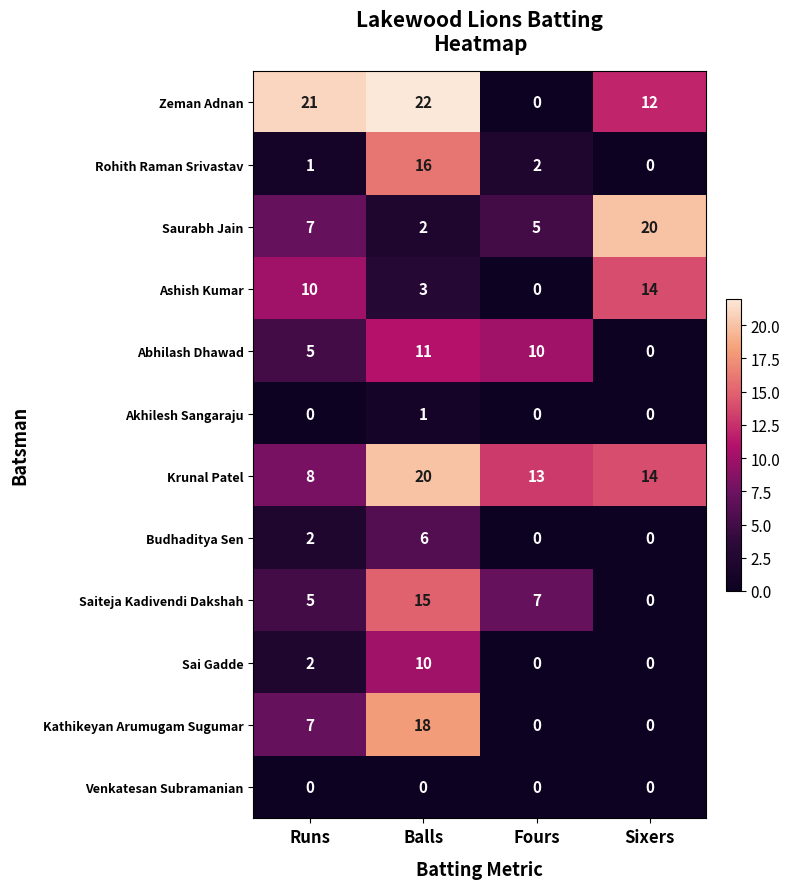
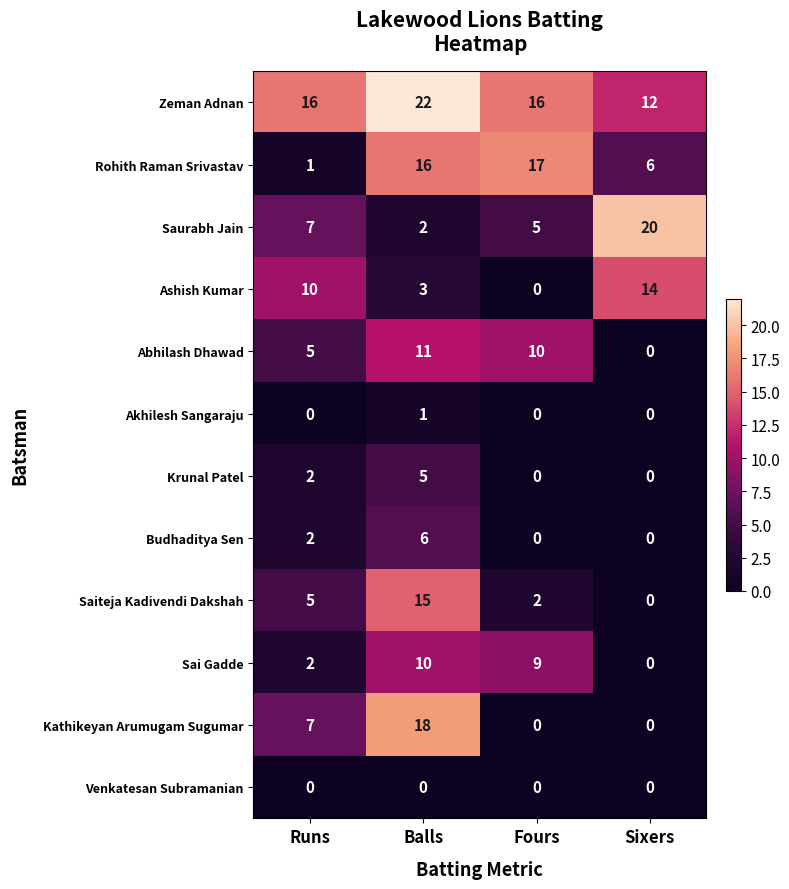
  {
    "Zeman Adnan": {
-     "Runs": 21,
+     "Runs": 16,
      "Balls": 22,
-     "Fours": 0,
+     "Fours": 16,
      "Sixers": 12
    },
    "Rohith Raman Srivastav": {
      "Runs": 1,
      "Balls": 16,
-     "Fours": 2,
-     "Sixers": 0
+     "Fours": 17,
+     "Sixers": 6
    },
    "Saurabh Jain": {
      "Runs": 7,
      "Balls": 2,
      "Fours": 5,
      "Sixers": 20
    },
    "Ashish Kumar": {
      "Runs": 10,
      "Balls": 3,
      "Fours": 0,
      "Sixers": 14
    },
    "Abhilash Dhawad": {
      "Runs": 5,
      "Balls": 11,
      "Fours": 10,
      "Sixers": 0
    },
    "Akhilesh Sangaraju": {
      "Runs": 0,
      "Balls": 1,
      "Fours": 0,
      "Sixers": 0
    },
    "Krunal Patel": {
-     "Runs": 8,
-     "Balls": 20,
-     "Fours": 13,
-     "Sixers": 14
+     "Runs": 2,
+     "Balls": 5,
+     "Fours": 0,
+     "Sixers": 0
    },
    "Budhaditya Sen": {
      "Runs": 2,
      "Balls": 6,
      "Fours": 0,
      "Sixers": 0
    },
    "Saiteja Kadivendi Dakshah": {
      "Runs": 5,
      "Balls": 15,
-     "Fours": 7,
+     "Fours": 2,
      "Sixers": 0
    },
    "Sai Gadde": {
      "Runs": 2,
      "Balls": 10,
-     "Fours": 0,
+     "Fours": 9,
      "Sixers": 0
    },
    "Kathikeyan Arumugam Sugumar": {
      "Runs": 7,
      "Balls": 18,
      "Fours": 0,
      "Sixers": 0
    },
    "Venkatesan Subramanian": {
      "Runs": 0,
      "Balls": 0,
      "Fours": 0,
      "Sixers": 0
    }
  }
